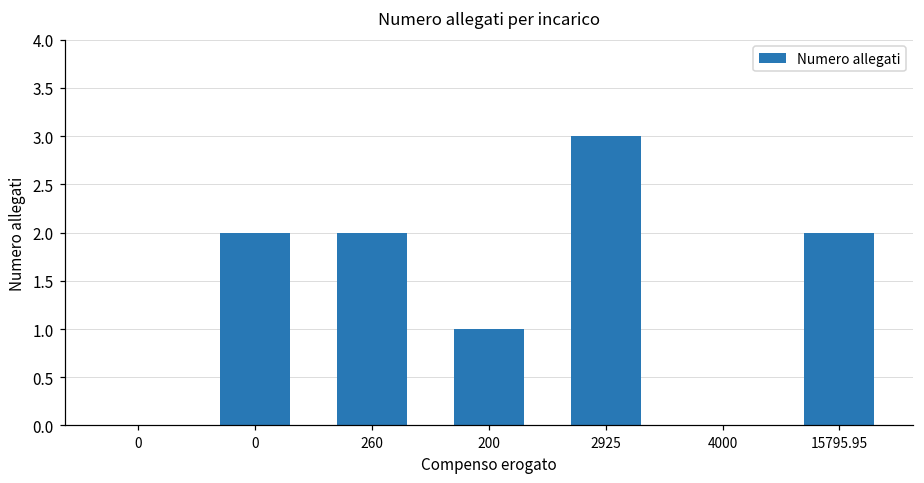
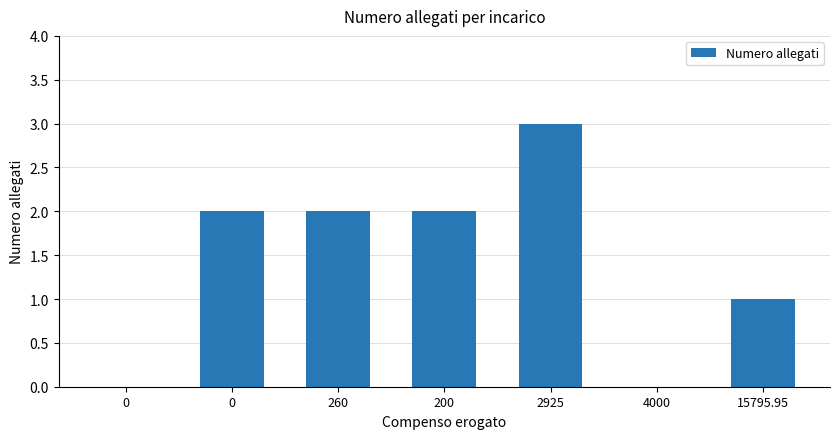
  {
    "260": 2,
-   "200": 1,
+   "200": 2,
    "2925": 3,
    "4000": 0,
-   "15795.95": 2
+   "15795.95": 1
  }
